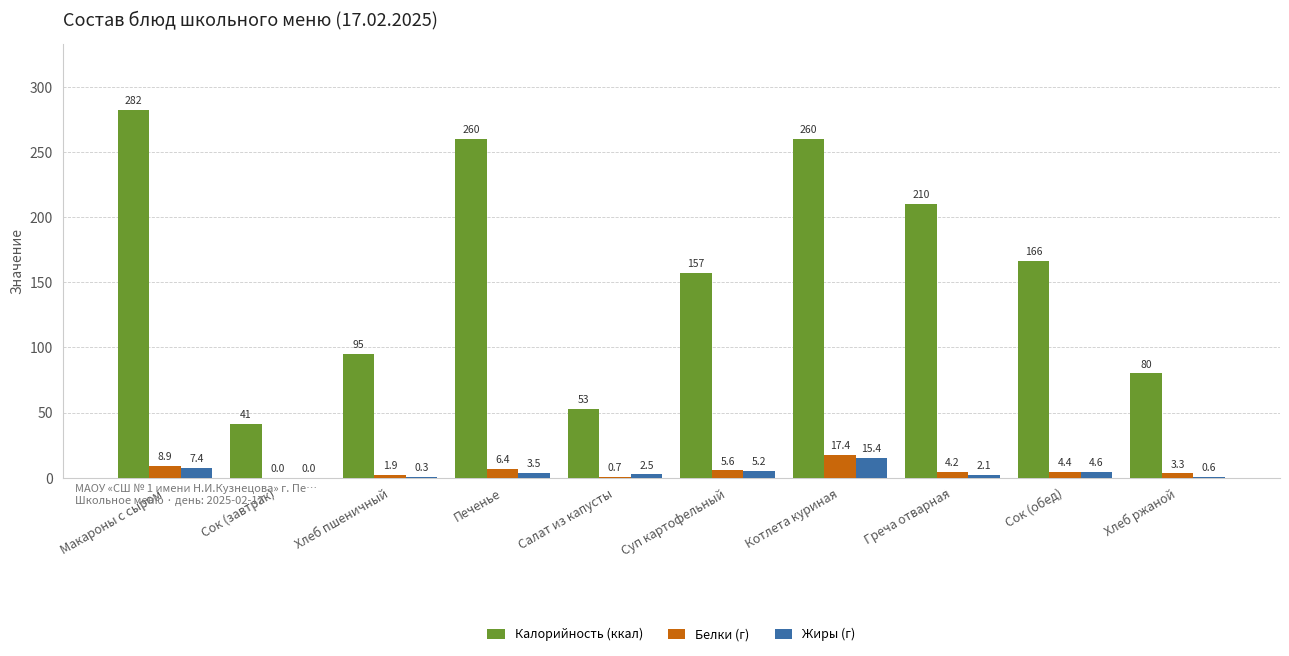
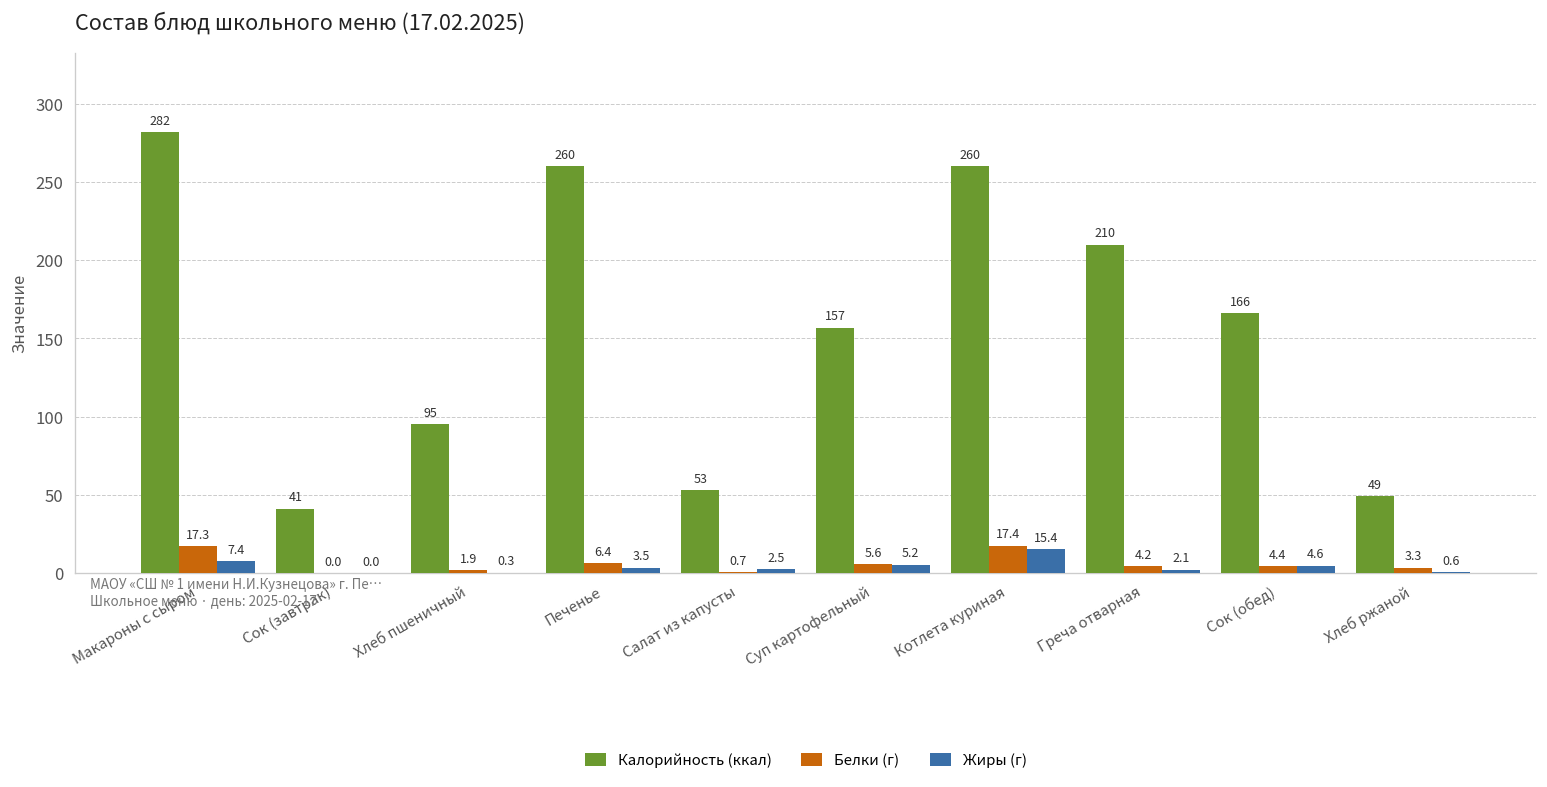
  {
    "Калорийность (ккал)": {
      "Макароны с сыром": 282,
      "Сок (завтрак)": 41,
      "Хлеб пшеничный": 95,
      "Печенье": 260,
      "Салат из капусты": 53,
      "Суп картофельный": 157,
      "Котлета куриная": 260,
      "Греча отварная": 210,
      "Сок (обед)": 166,
-     "Хлеб ржаной": 80
+     "Хлеб ржаной": 49
    },
    "Белки (г)": {
-     "Макароны с сыром": 8.9,
+     "Макароны с сыром": 17.3,
      "Сок (завтрак)": 0.0,
      "Хлеб пшеничный": 1.9,
      "Печенье": 6.4,
      "Салат из капусты": 0.7,
      "Суп картофельный": 5.6,
      "Котлета куриная": 17.4,
      "Греча отварная": 4.2,
      "Сок (обед)": 4.4,
      "Хлеб ржаной": 3.3
    },
    "Жиры (г)": {
      "Макароны с сыром": 7.4,
      "Сок (завтрак)": 0.0,
      "Хлеб пшеничный": 0.3,
      "Печенье": 3.5,
      "Салат из капусты": 2.5,
      "Суп картофельный": 5.2,
      "Котлета куриная": 15.4,
      "Греча отварная": 2.1,
      "Сок (обед)": 4.6,
      "Хлеб ржаной": 0.6
    }
  }
